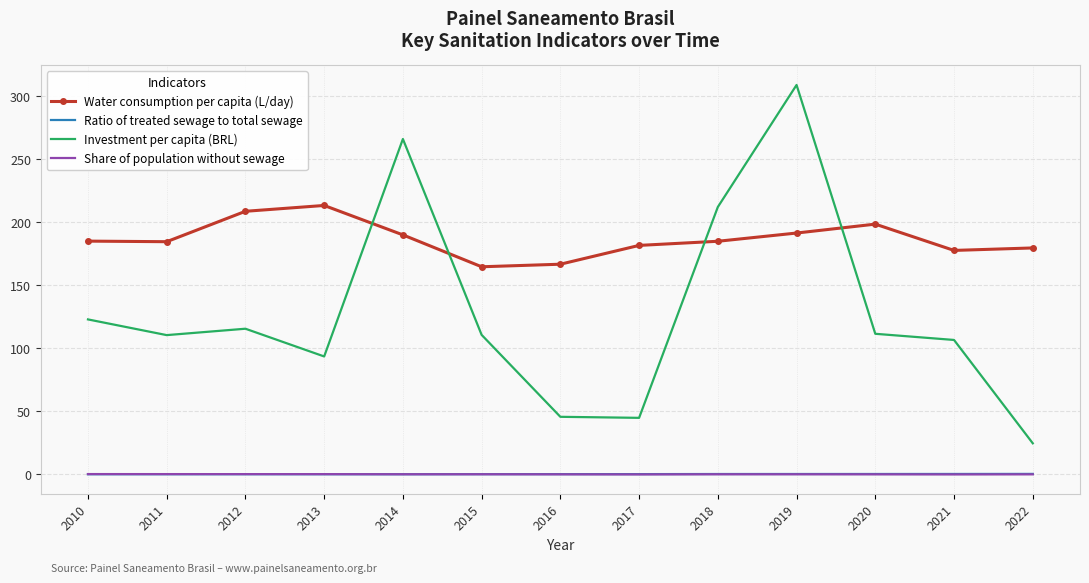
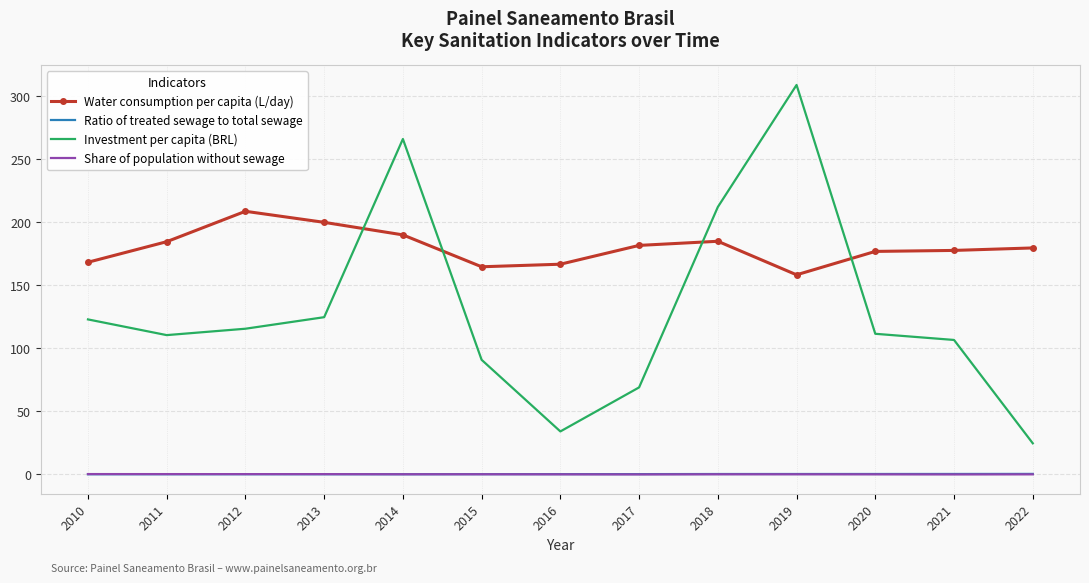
  {
    "Water consumption per capita (L/day)": {
-     "2010": 185,
+     "2010": 168,
      "2011": 185,
      "2012": 209,
-     "2013": 213,
+     "2013": 200,
      "2014": 190,
      "2015": 165,
      "2016": 167,
      "2017": 182,
      "2018": 185,
-     "2019": 191,
-     "2020": 199,
+     "2019": 158,
+     "2020": 177,
      "2021": 178,
      "2022": 180
    },
    "Share of population without sewage": {
      "2010": 0,
      "2011": 0,
      "2012": 0,
      "2013": 0,
      "2014": 0,
      "2015": 0,
      "2016": 0,
      "2017": 0,
      "2018": 0,
      "2019": 0,
      "2020": 0,
      "2021": 0,
      "2022": 0
    },
    "Investment per capita (BRL)": {
      "2010": 123,
      "2011": 111,
      "2012": 116,
-     "2013": 94,
+     "2013": 125,
      "2014": 266,
-     "2015": 111,
-     "2016": 46,
-     "2017": 45,
+     "2015": 91,
+     "2016": 34,
+     "2017": 69,
      "2018": 212,
      "2019": 309,
      "2020": 112,
      "2021": 107,
      "2022": 25
    }
  }
